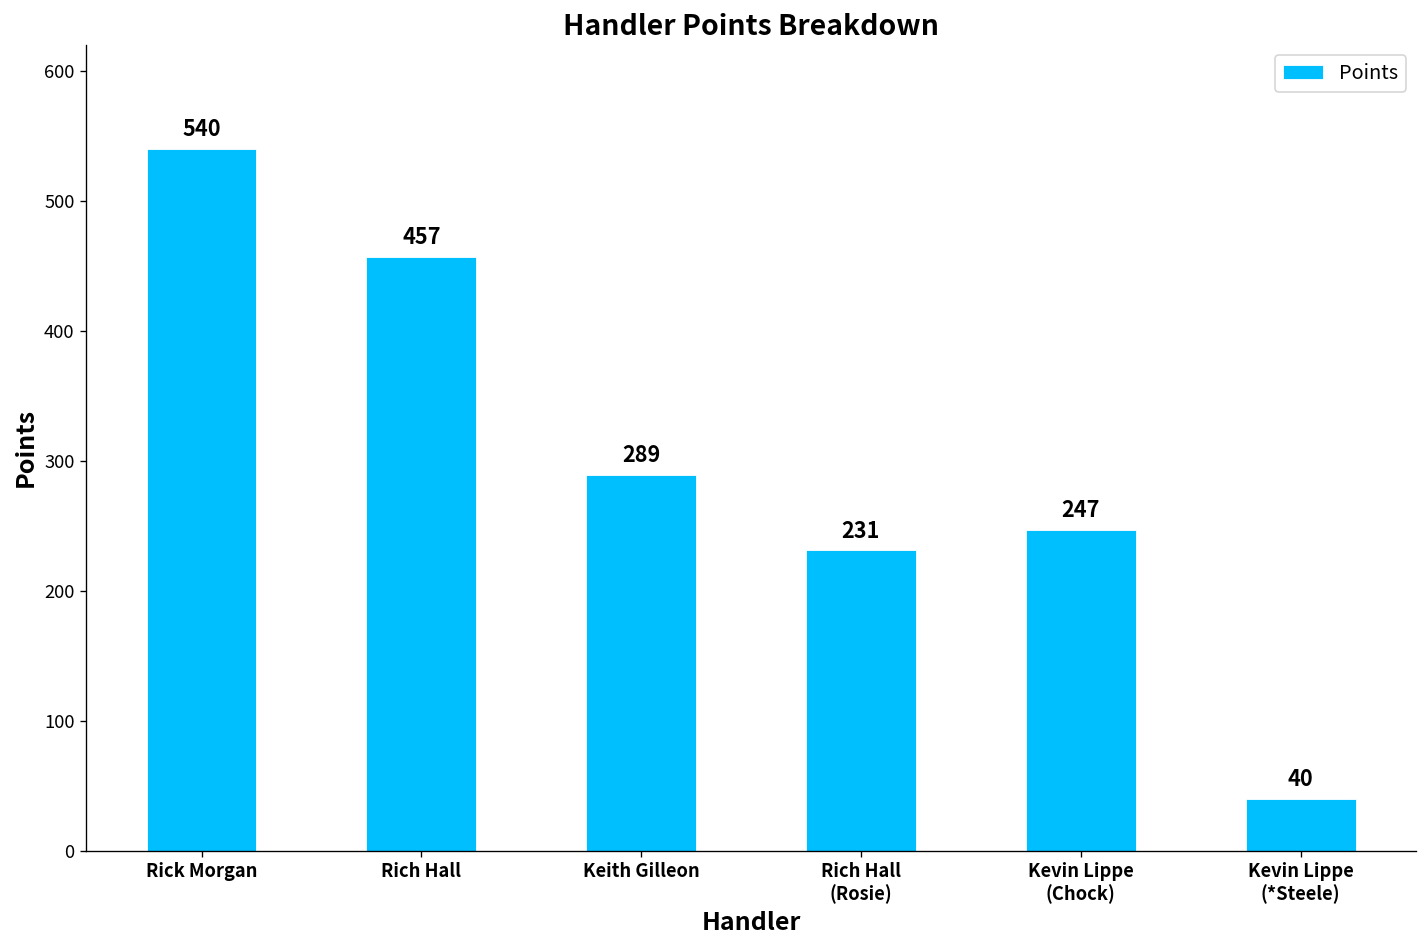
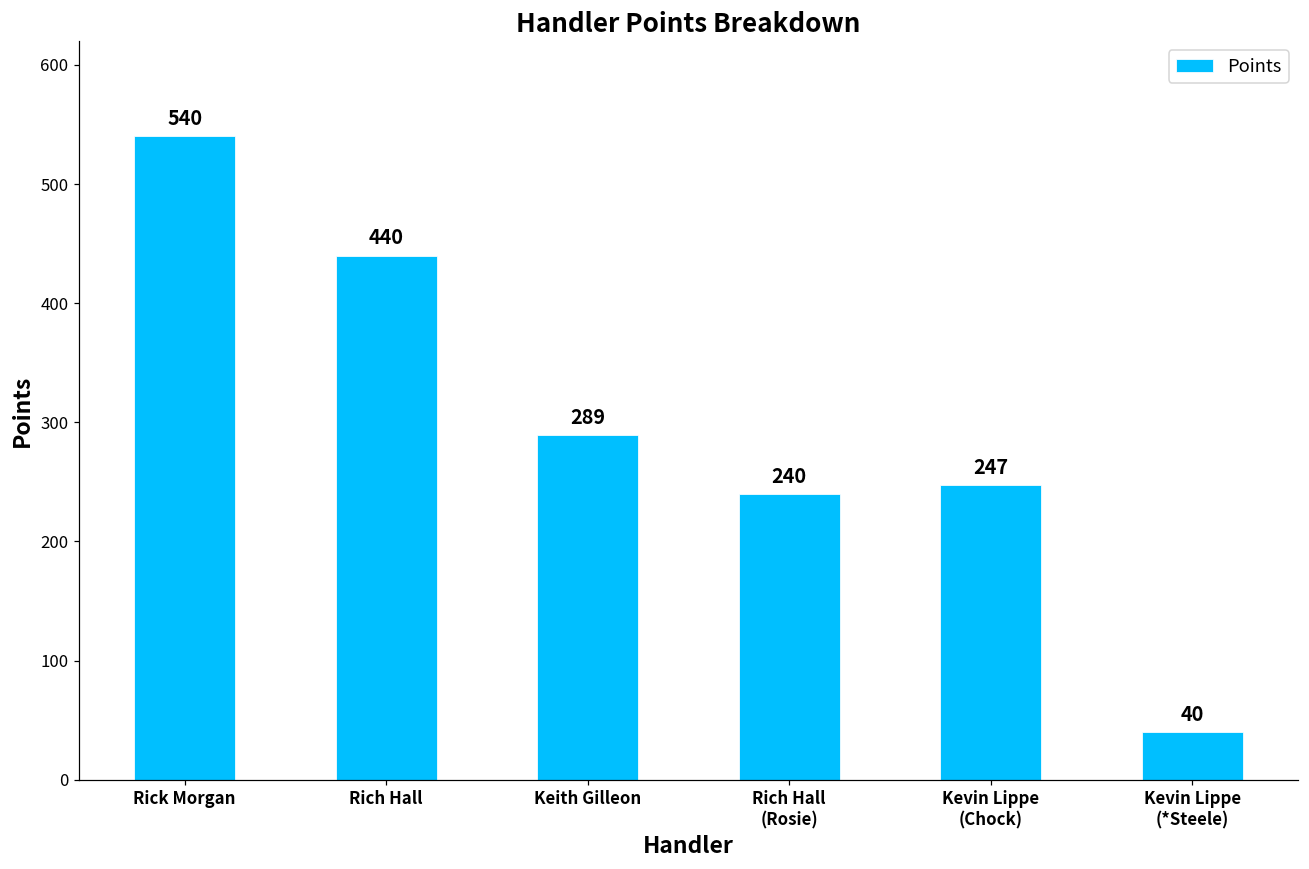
  {
    "Rick Morgan": 540,
-   "Rich Hall": 457,
+   "Rich Hall": 440,
    "Keith Gilleon": 289,
-   "Rich Hall (Rosie)": 231,
+   "Rich Hall (Rosie)": 240,
    "Kevin Lippe (Chock)": 247,
    "Kevin Lippe (*Steele)": 40
  }
